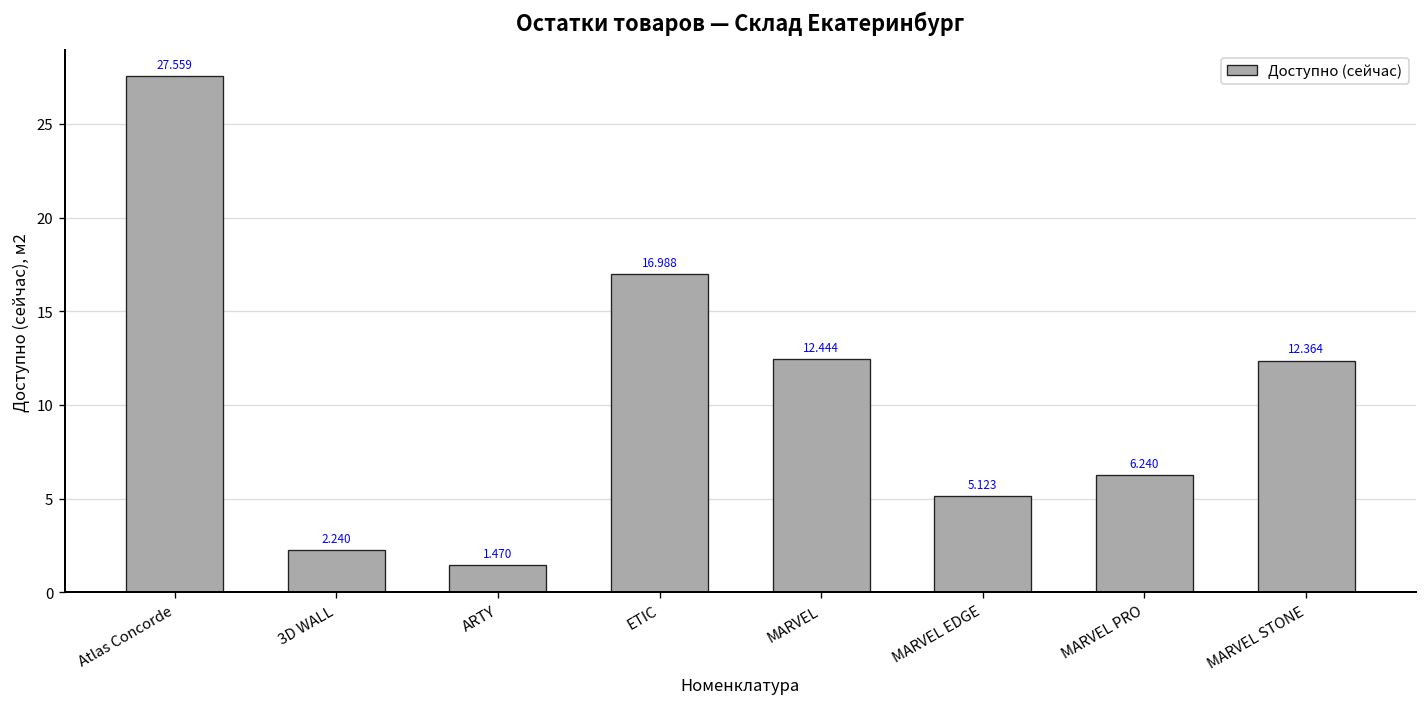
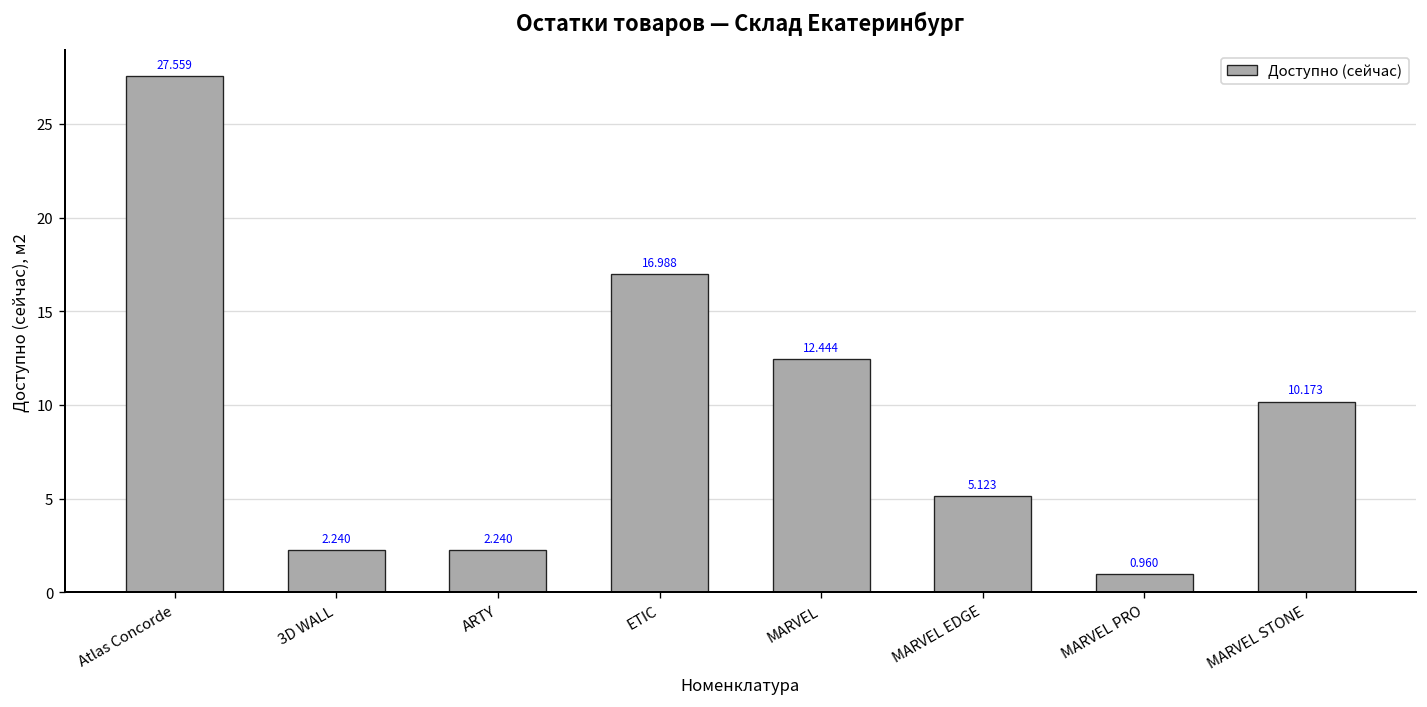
  {
    "Atlas Concorde": 27.559,
    "3D WALL": 2.240,
-   "ARTY": 1.470,
+   "ARTY": 2.240,
    "ETIC": 16.988,
    "MARVEL": 12.444,
    "MARVEL EDGE": 5.123,
-   "MARVEL PRO": 6.240,
-   "MARVEL STONE": 12.364
+   "MARVEL PRO": 0.960,
+   "MARVEL STONE": 10.173
  }
